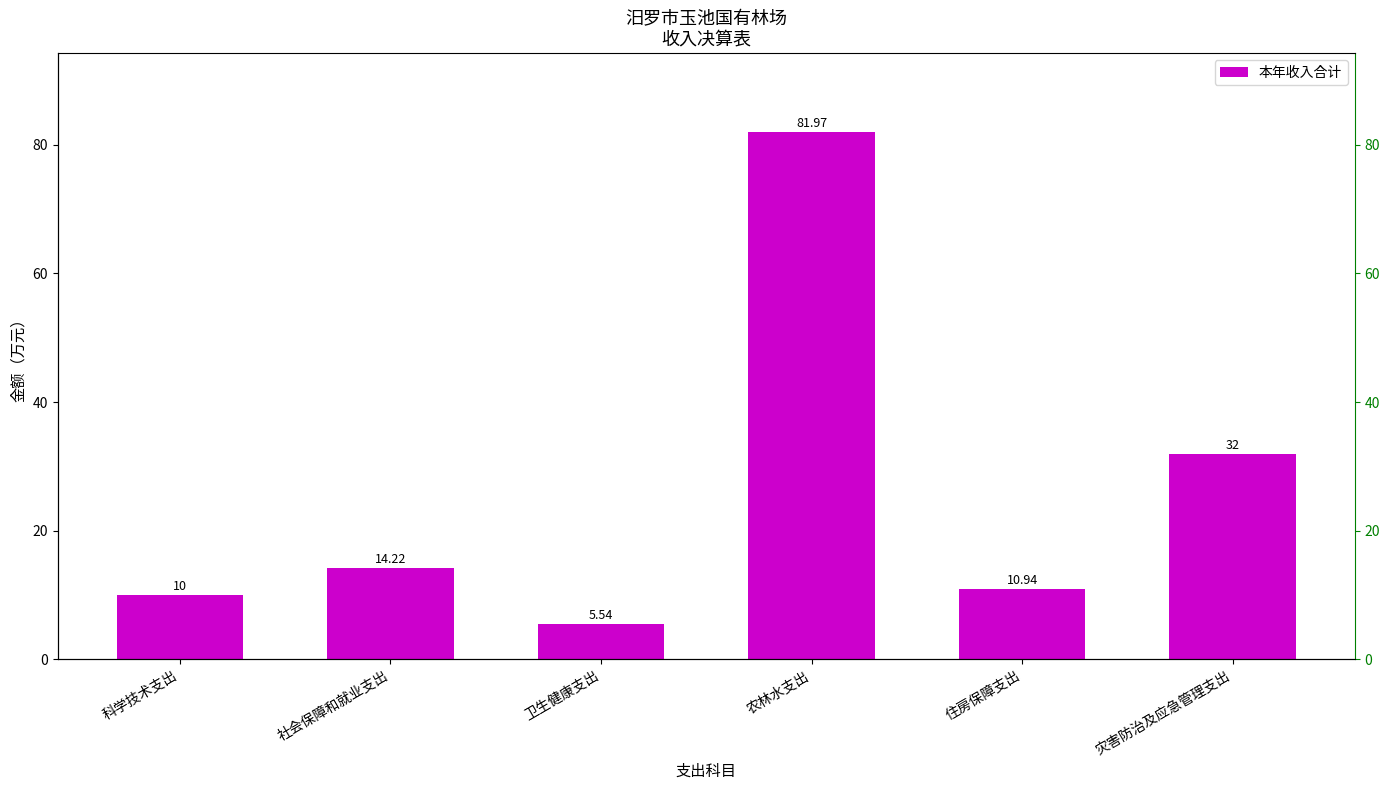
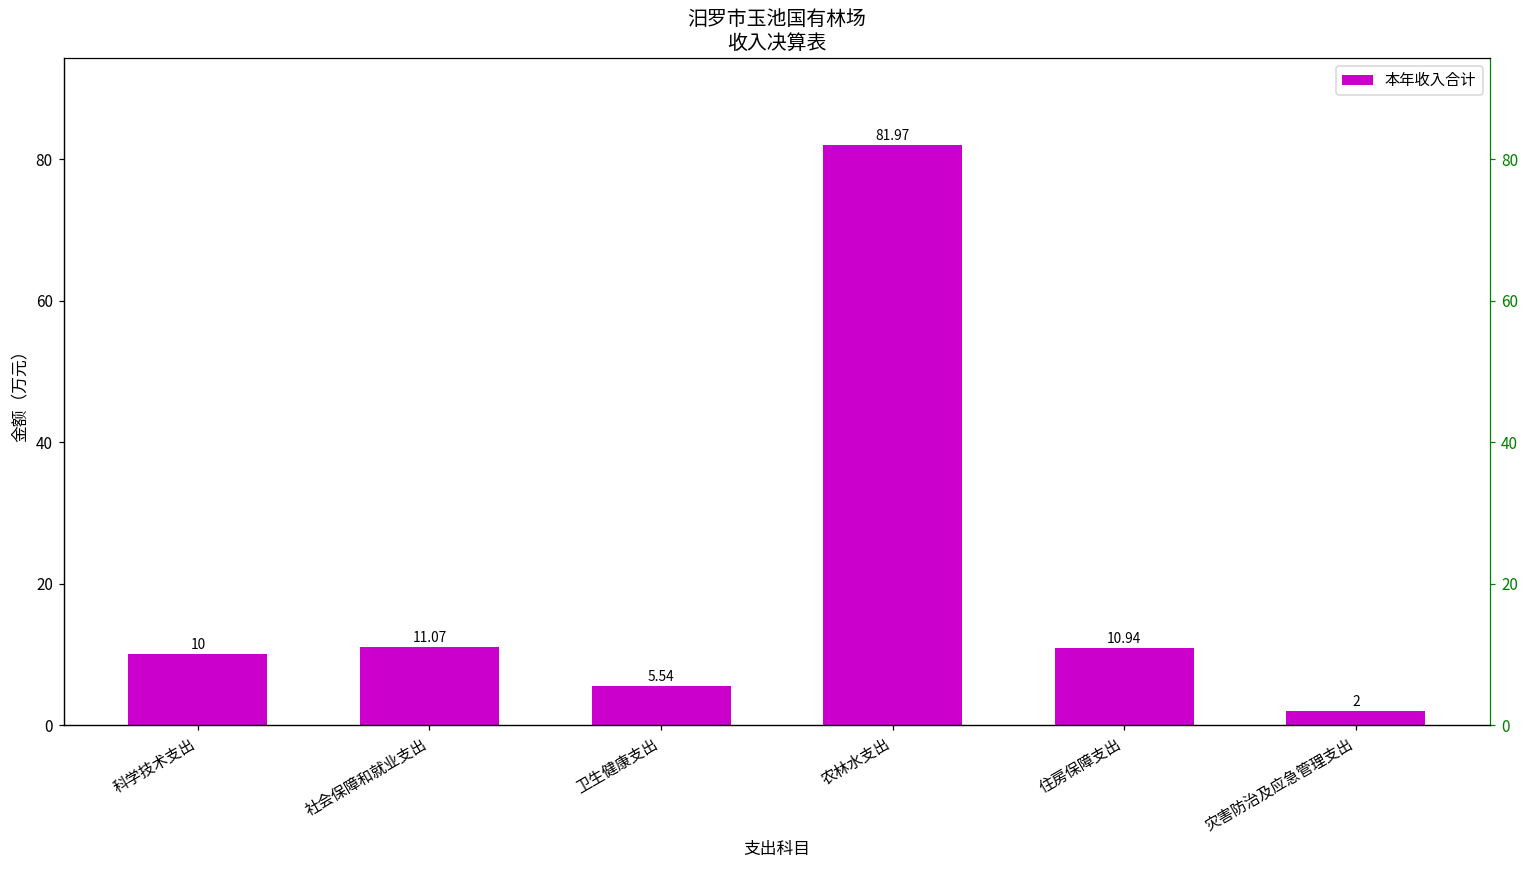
  {
    "科学技术支出": 10,
-   "社会保障和就业支出": 14.22,
+   "社会保障和就业支出": 11.07,
    "卫生健康支出": 5.54,
    "农林水支出": 81.97,
    "住房保障支出": 10.94,
-   "灾害防治及应急管理支出": 32
+   "灾害防治及应急管理支出": 2
  }
